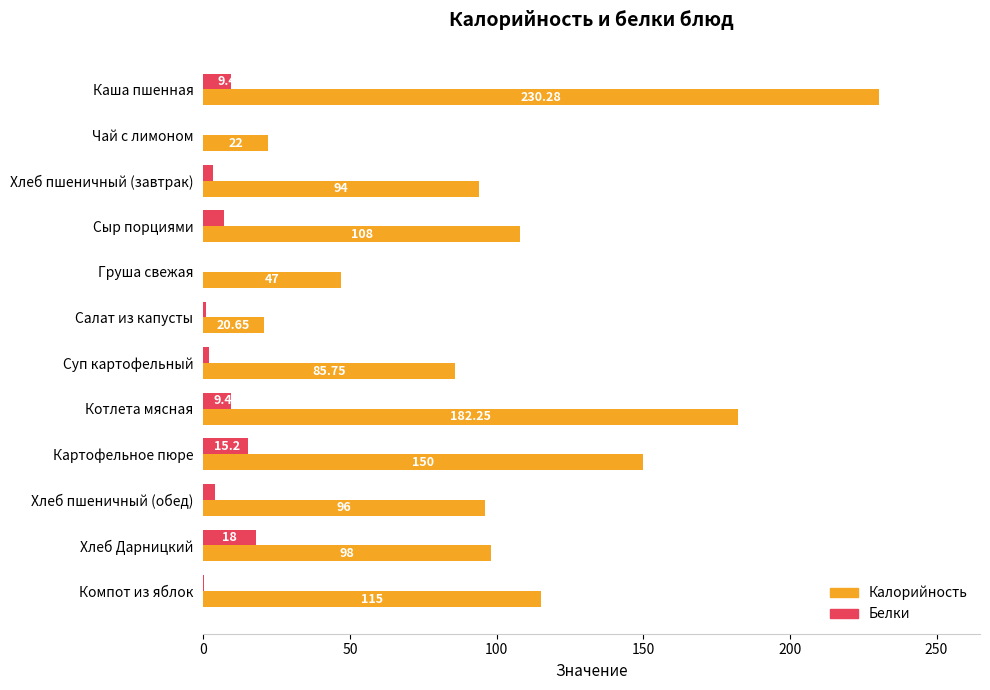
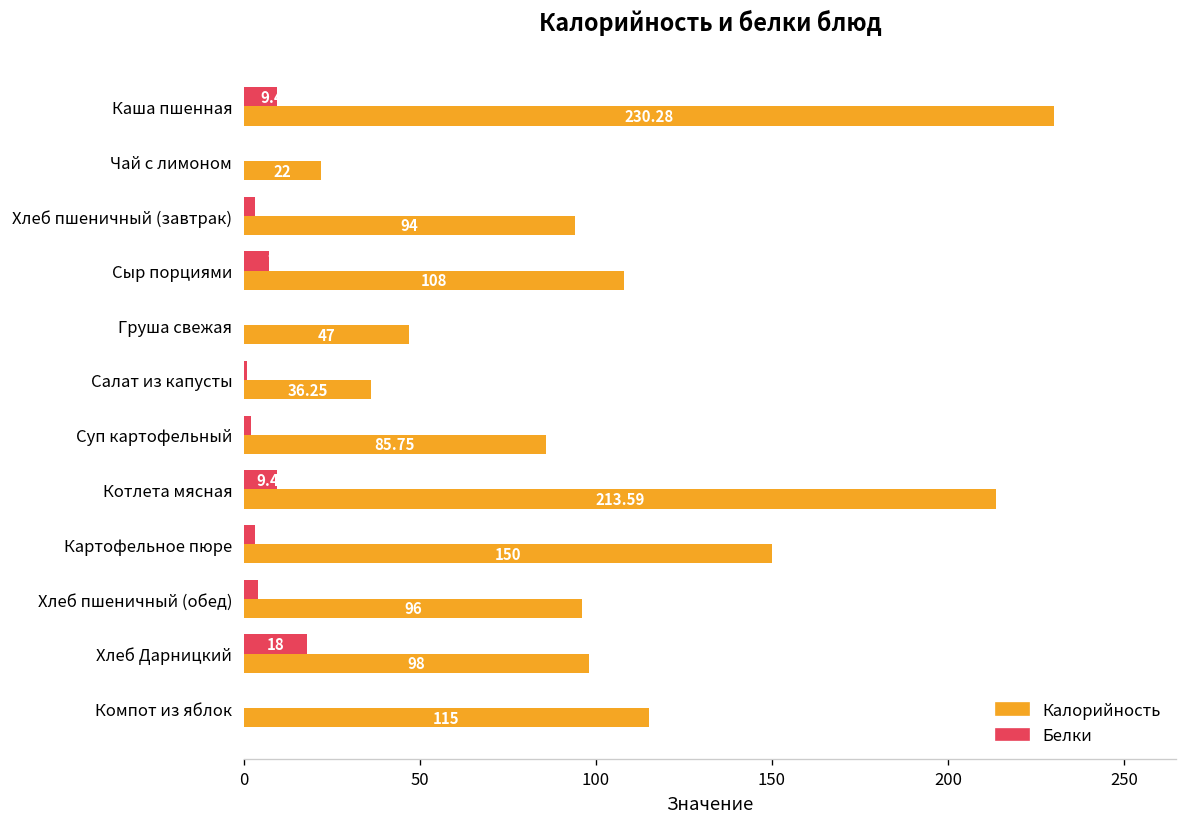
  {
    "Калорийность": {
      "Каша пшенная": 230.28,
      "Чай с лимоном": 22,
      "Хлеб пшеничный (завтрак)": 94,
      "Сыр порциями": 108,
      "Груша свежая": 47,
-     "Салат из капусты": 20.65,
+     "Салат из капусты": 36.25,
      "Суп картофельный": 85.75,
-     "Котлета мясная": 182.25,
+     "Котлета мясная": 213.59,
      "Картофельное пюре": 150,
      "Хлеб пшеничный (обед)": 96,
      "Хлеб Дарницкий": 98,
      "Компот из яблок": 115
    },
    "Белки": {
      "Хлеб пшеничный (завтрак)": 3,
      "Сыр порциями": 7,
      "Груша свежая": 0,
      "Суп картофельный": 2,
-     "Картофельное пюре": 15,
+     "Картофельное пюре": 3,
      "Хлеб пшеничный (обед)": 4
    }
  }
